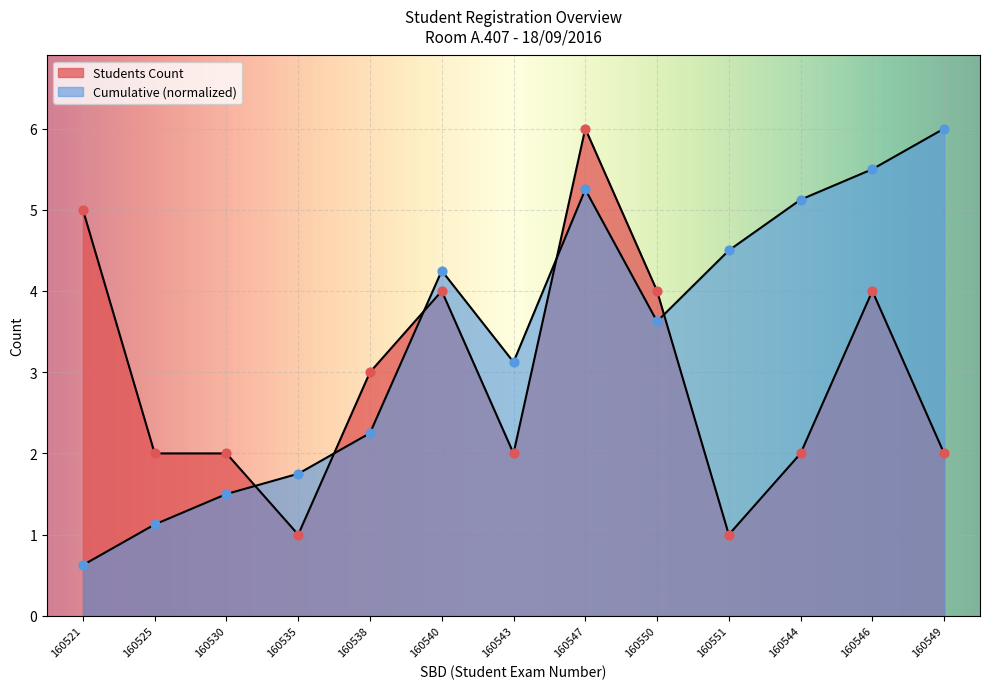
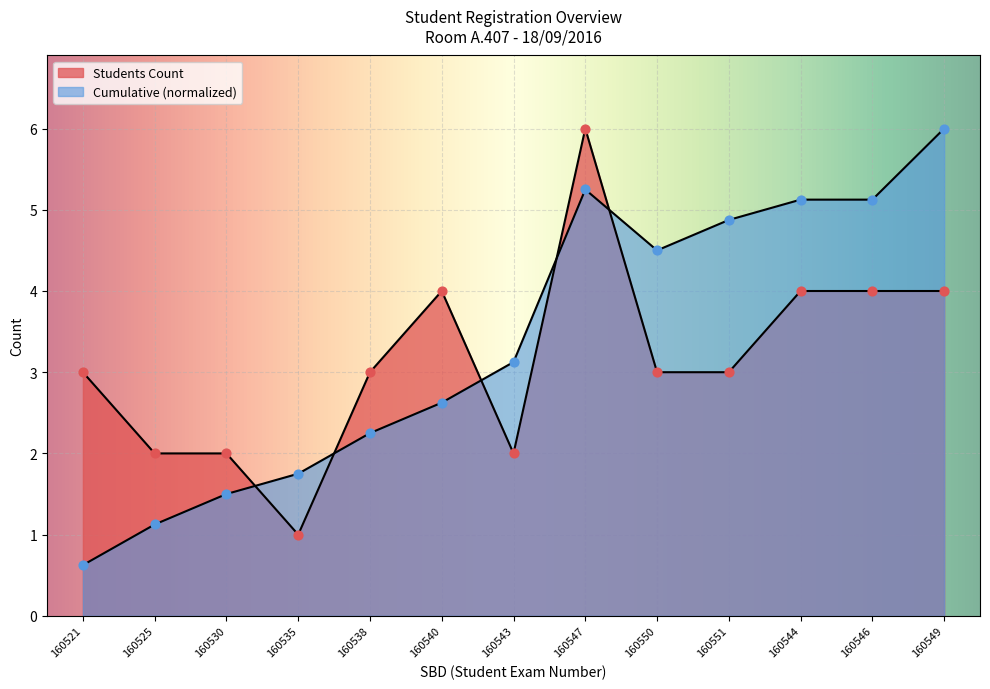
  {
    "Students Count": {
-     "160521": 5,
+     "160521": 3,
      "160525": 2,
      "160530": 2,
      "160535": 1,
      "160538": 3,
      "160540": 4,
      "160543": 2,
      "160547": 6,
-     "160550": 4,
-     "160551": 1,
-     "160544": 2,
+     "160550": 3,
+     "160551": 3,
+     "160544": 4,
      "160546": 4,
-     "160549": 2
+     "160549": 4
    },
    "Cumulative (normalized)": {
      "160521": 0.6,
      "160525": 1.1,
      "160530": 1.5,
      "160535": 1.8,
      "160538": 2.3,
-     "160540": 4.3,
+     "160540": 2.6,
      "160543": 3.1,
      "160547": 5.3,
-     "160550": 3.6,
-     "160551": 4.5,
+     "160550": 4.5,
+     "160551": 4.9,
      "160544": 5.1,
-     "160546": 5.5,
+     "160546": 5.1,
      "160549": 6.0
    }
  }
